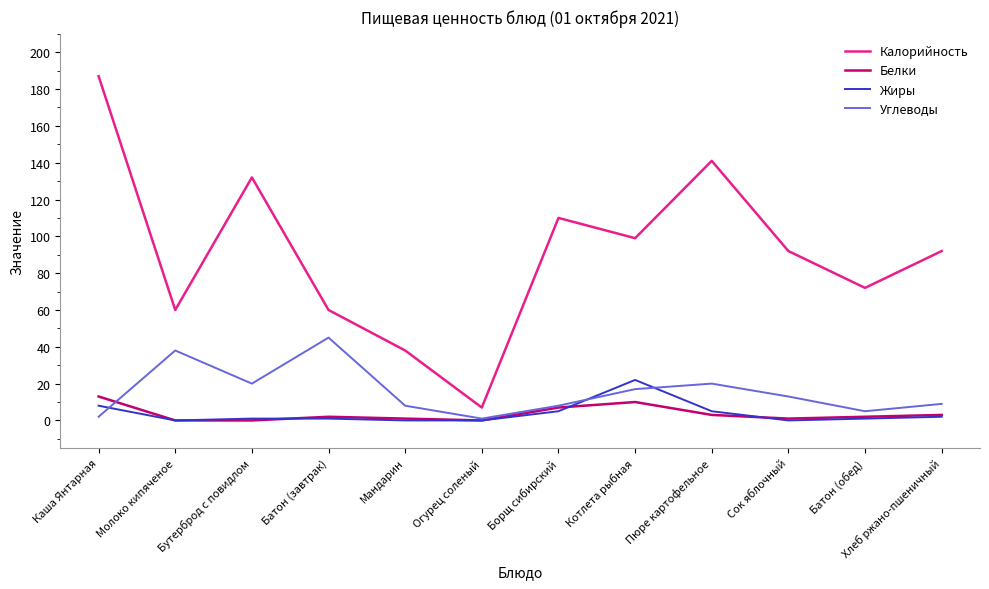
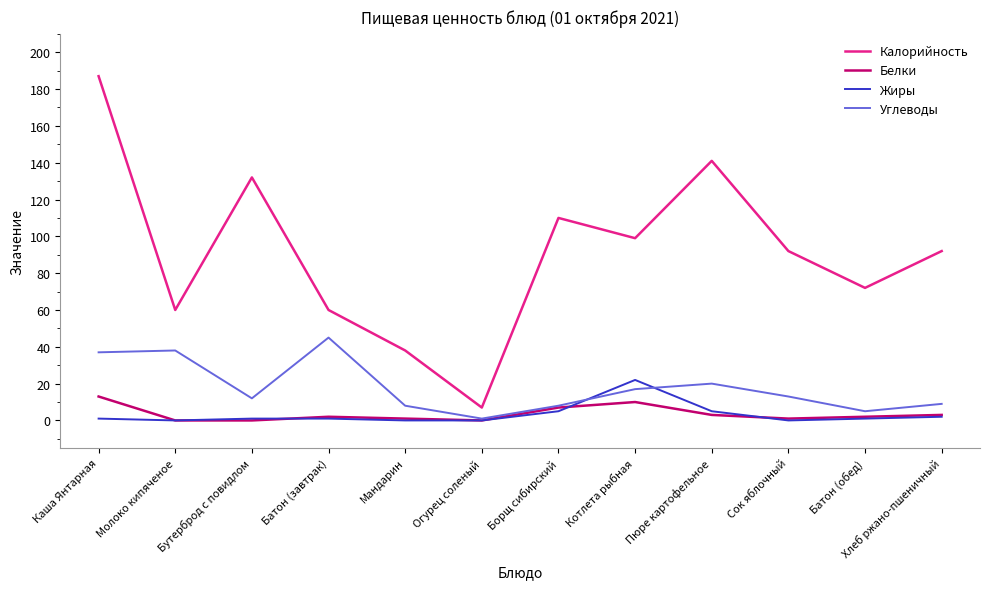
  {
    "Жиры": {
-     "Каша Янтарная": 8,
+     "Каша Янтарная": 1,
      "Борщ сибирский": 5,
      "Котлета рыбная": 22,
      "Пюре картофельное": 5
    },
    "Углеводы": {
-     "Каша Янтарная": 2,
+     "Каша Янтарная": 37,
      "Молоко кипяченое": 38,
-     "Бутерброд с повидлом": 20,
+     "Бутерброд с повидлом": 12,
      "Батон (завтрак)": 45,
      "Мандарин": 8,
      "Котлета рыбная": 17,
      "Пюре картофельное": 20,
      "Сок яблочный": 13,
      "Батон (обед)": 5,
      "Хлеб ржано-пшеничный": 9
    }
  }
